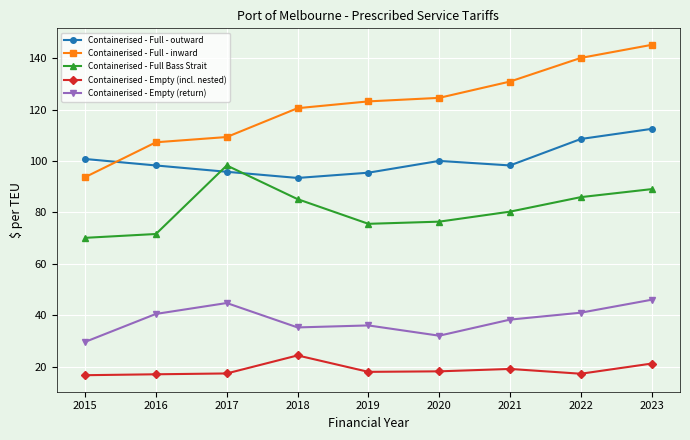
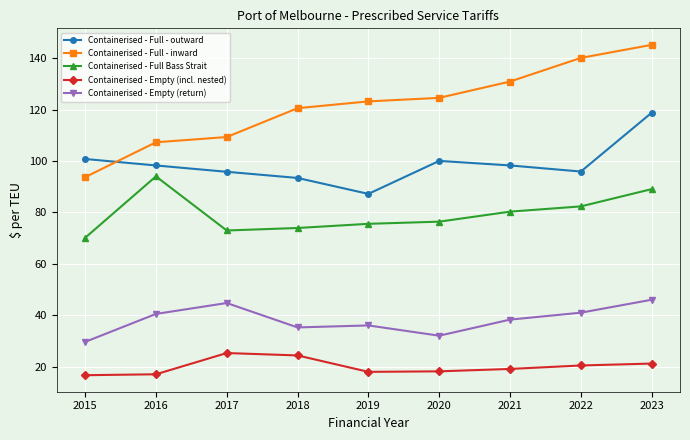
  {
    "Containerised - Full - outward": {
      "2015": 101,
      "2016": 98,
      "2017": 96,
      "2018": 93,
-     "2019": 95,
+     "2019": 87,
      "2020": 100,
      "2021": 98,
-     "2022": 109,
-     "2023": 112
+     "2022": 96,
+     "2023": 119
    },
    "Containerised - Full - inward": {
      "2015": 94,
      "2016": 107,
      "2017": 109,
      "2018": 121,
      "2019": 123,
      "2020": 125,
      "2021": 131,
      "2022": 140,
      "2023": 145
    },
    "Containerised - Full Bass Strait": {
      "2015": 70,
-     "2016": 72,
-     "2017": 98,
-     "2018": 85,
+     "2016": 94,
+     "2017": 73,
+     "2018": 74,
      "2019": 76,
      "2020": 76,
      "2021": 80,
-     "2022": 86,
+     "2022": 82,
      "2023": 89
    },
    "Containerised - Empty (incl. nested)": {
      "2015": 17,
      "2016": 17,
-     "2017": 17,
+     "2017": 25,
      "2018": 24,
      "2019": 18,
      "2020": 18,
      "2021": 19,
-     "2022": 17,
+     "2022": 21,
      "2023": 21
    },
    "Containerised - Empty (return)": {
      "2015": 30,
      "2016": 41,
      "2017": 45,
      "2018": 35,
      "2019": 36,
      "2020": 32,
      "2021": 38,
      "2022": 41,
      "2023": 46
    }
  }
